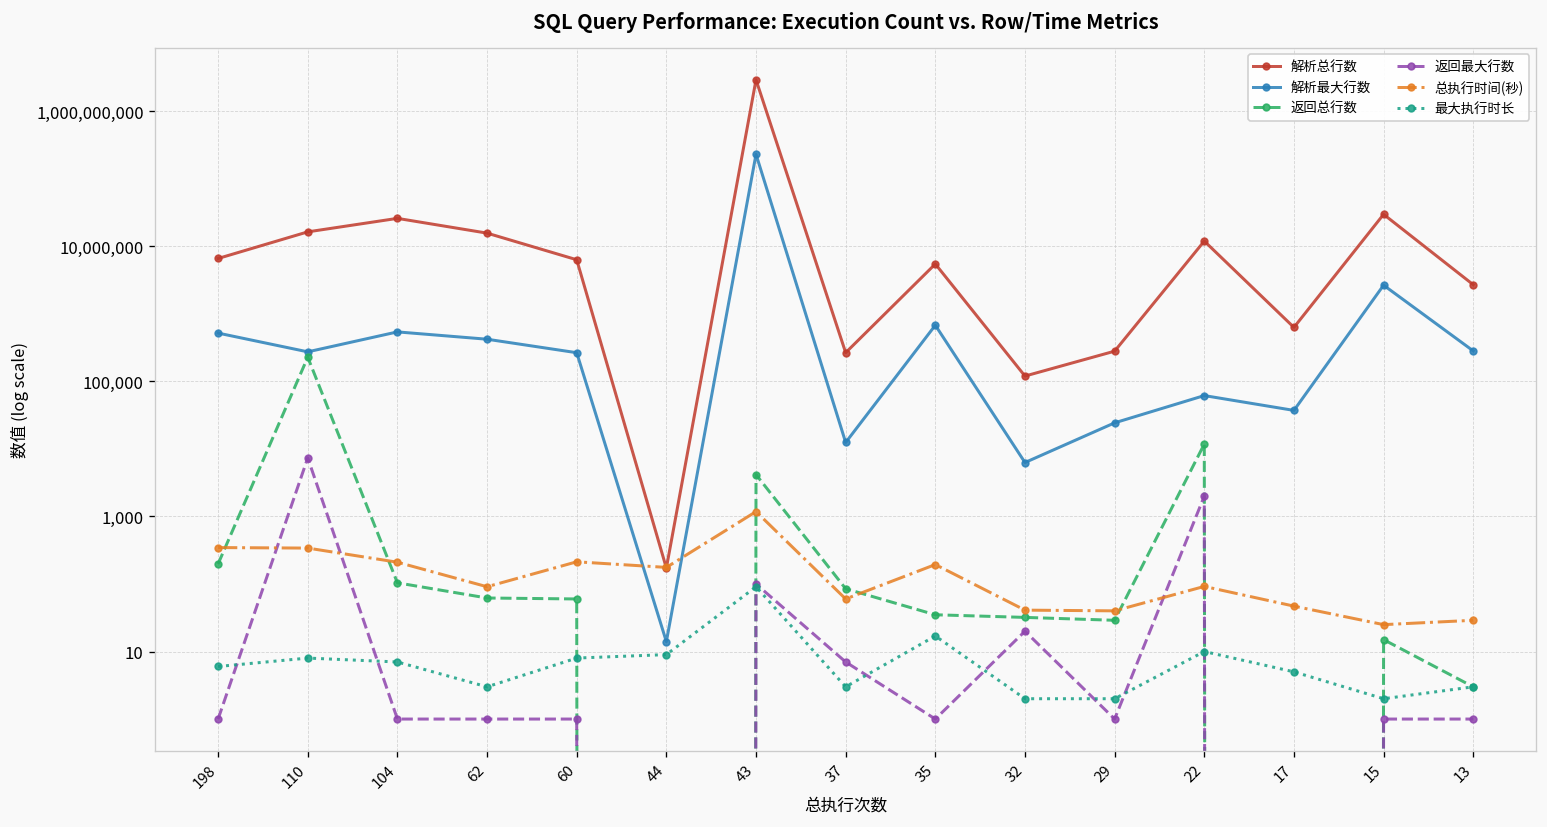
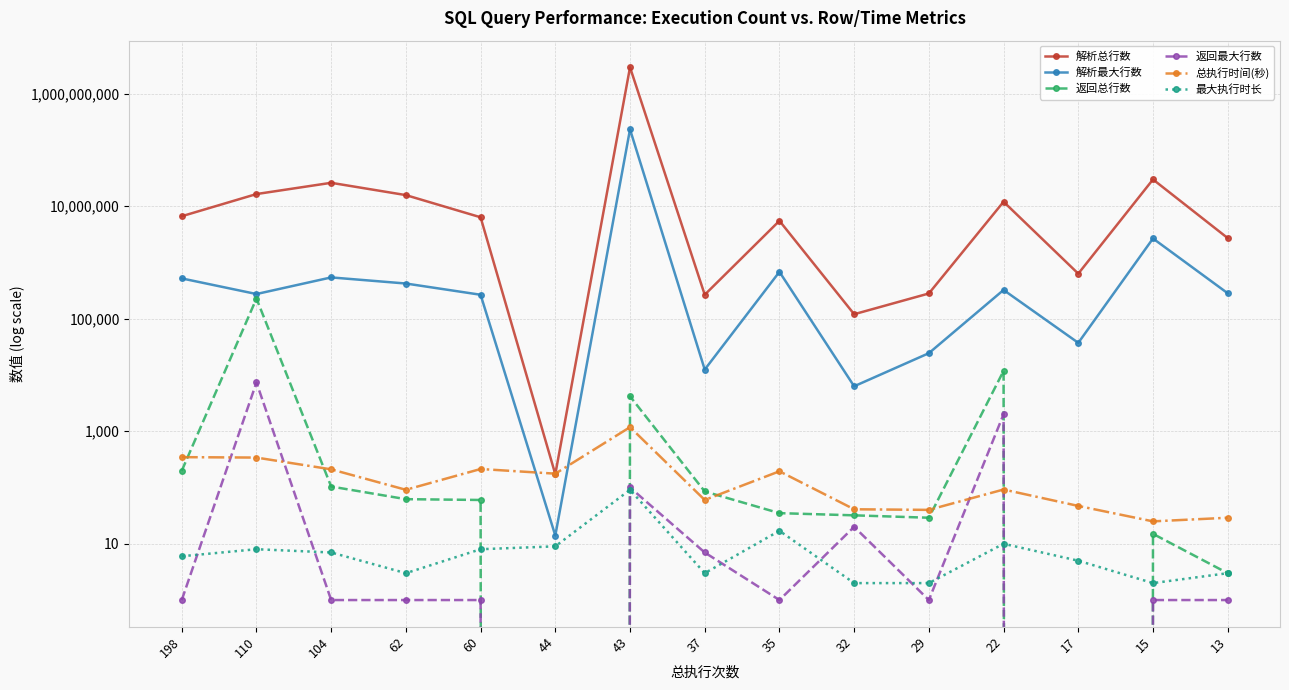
  {
    "解析总行数": {
      "198": "7,000,000",
      "110": "16,000,000",
      "104": "30,000,000",
      "62": "16,000,000",
      "60": "6,000,000",
      "43": "3,000,000,000",
      "37": "300,000",
      "35": "5,000,000",
      "32": "120,000",
      "29": "300,000",
      "22": "12,000,000",
      "17": "600,000",
      "15": "30,000,000",
      "13": "3,000,000"
    },
    "解析最大行数": {
      "198": "500,000",
      "110": "300,000",
      "104": "500,000",
      "62": "400,000",
      "60": "300,000",
      "44": "14",
      "43": "230,000,000",
      "37": "12,000",
      "35": "700,000",
      "32": "6,000",
      "29": "24,000",
-     "22": "60,000",
+     "22": "300,000",
      "17": "40,000",
      "15": "3,000,000",
      "13": "300,000"
    },
    "返回最大行数": {
      "198": "1",
      "110": "7,000",
      "104": "1",
      "62": "1",
      "60": "1",
      "37": "7",
      "35": "1",
      "32": "20",
      "29": "1",
      "22": "2,000",
      "15": "1",
      "13": "1"
    },
    "总执行时间(秒)": {
      "198": "300",
      "110": "300",
      "104": "210",
      "62": "90",
      "60": "210",
      "43": "1,200",
      "37": "60",
      "35": "190",
      "32": "40",
      "29": "40",
      "22": "90",
      "17": "50",
      "15": "30",
      "13": "30"
    }
  }
